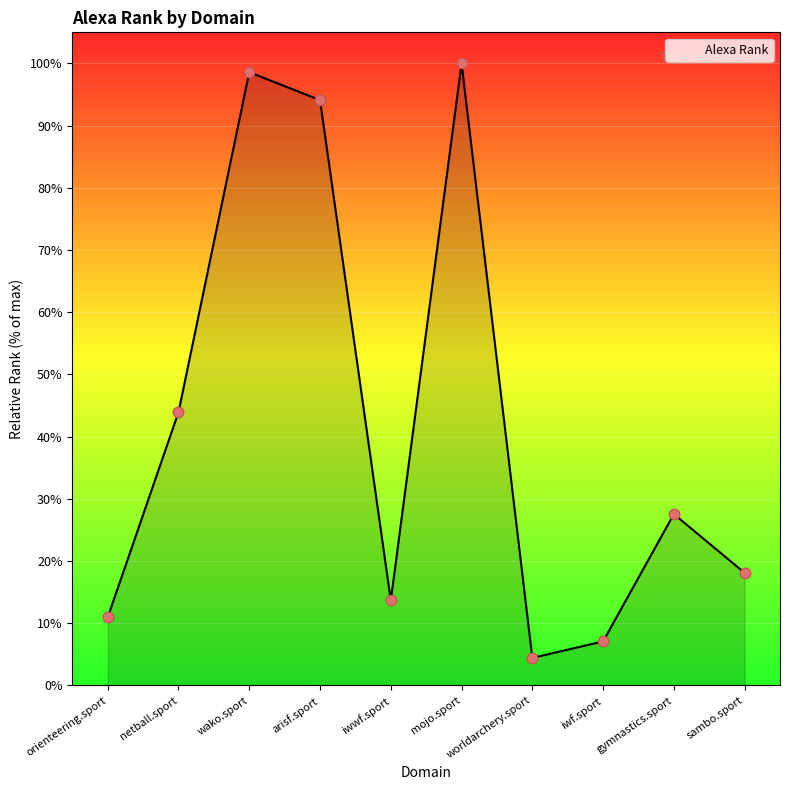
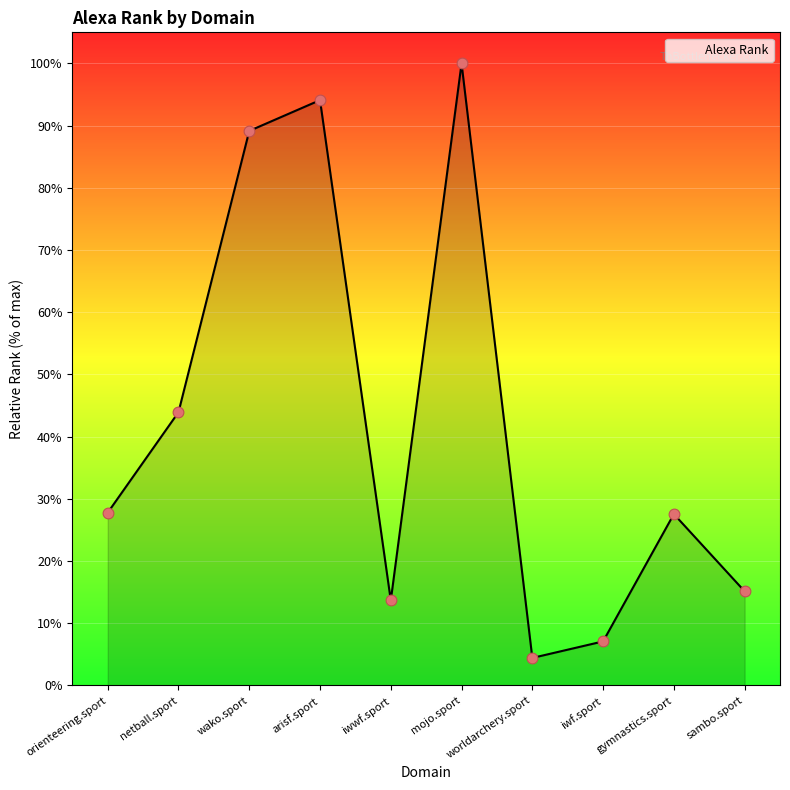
  {
-   "orienteering.sport": "11%",
+   "orienteering.sport": "28%",
    "netball.sport": "44%",
-   "wako.sport": "99%",
+   "wako.sport": "89%",
    "arisf.sport": "94%",
    "iwwf.sport": "14%",
    "mojo.sport": "100%",
    "worldarchery.sport": "4%",
    "iwf.sport": "7%",
    "gymnastics.sport": "28%",
-   "sambo.sport": "18%"
+   "sambo.sport": "15%"
  }
